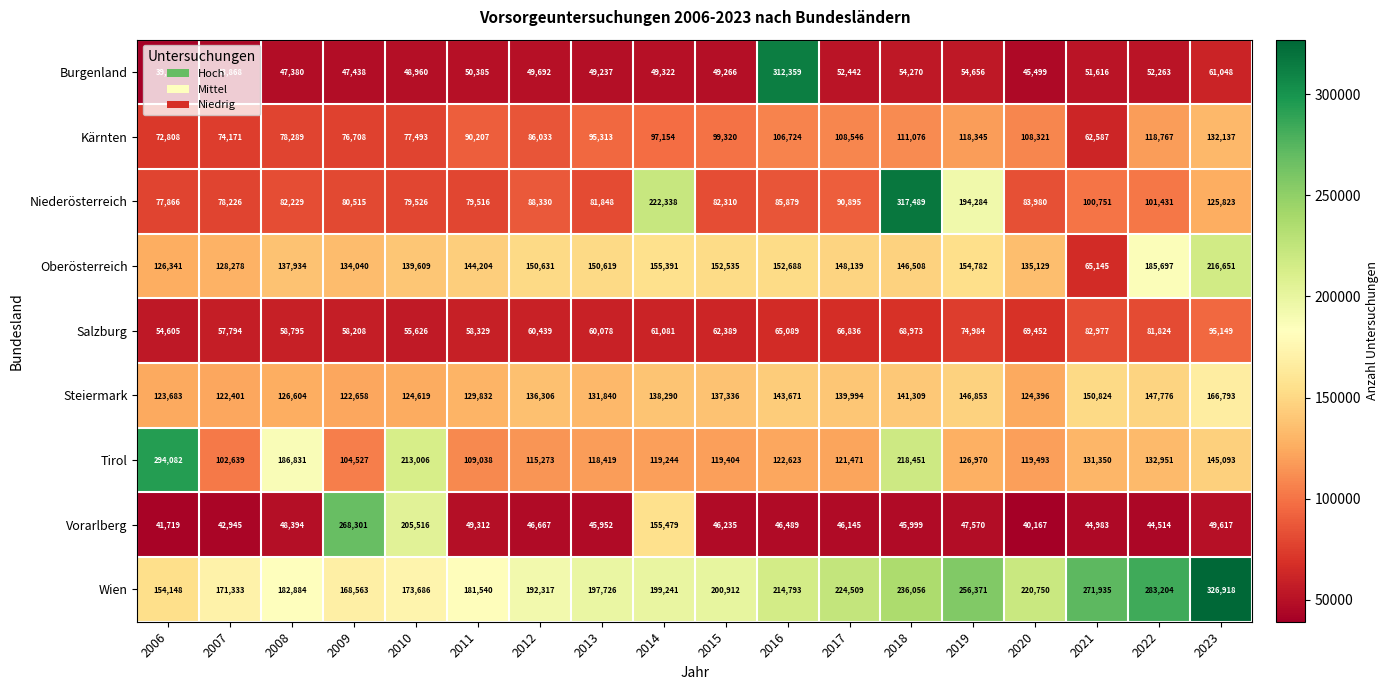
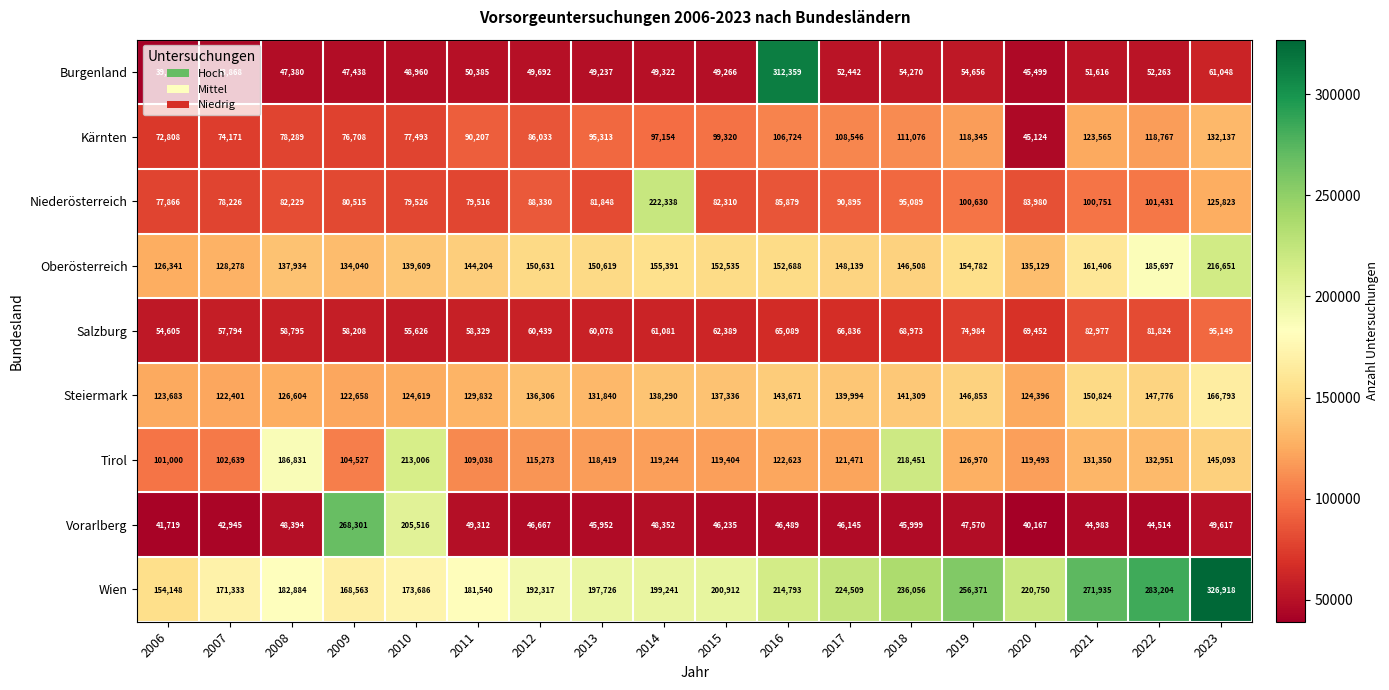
  {
    "Burgenland": {
      "2008": "47,380",
      "2009": "47,438",
      "2010": "48,960",
      "2011": "50,385",
      "2012": "49,692",
      "2013": "49,237",
      "2014": "49,322",
      "2015": "49,266",
      "2016": "312,359",
      "2017": "52,442",
      "2018": "54,270",
      "2019": "54,656",
      "2020": "45,499",
      "2021": "51,616",
      "2022": "52,263",
      "2023": "61,048"
    },
    "Kärnten": {
      "2006": "72,808",
      "2007": "74,171",
      "2008": "78,289",
      "2009": "76,708",
      "2010": "77,493",
      "2011": "90,207",
      "2012": "86,033",
      "2013": "95,313",
      "2014": "97,154",
      "2015": "99,320",
      "2016": "106,724",
      "2017": "108,546",
      "2018": "111,076",
      "2019": "118,345",
-     "2020": "108,321",
-     "2021": "62,587",
+     "2020": "45,124",
+     "2021": "123,565",
      "2022": "118,767",
      "2023": "132,137"
    },
    "Niederösterreich": {
      "2006": "77,866",
      "2007": "78,226",
      "2008": "82,229",
      "2009": "80,515",
      "2010": "79,526",
      "2011": "79,516",
      "2012": "88,330",
      "2013": "81,848",
      "2014": "222,338",
      "2015": "82,310",
      "2016": "85,879",
      "2017": "90,895",
-     "2018": "317,489",
-     "2019": "194,284",
+     "2018": "95,089",
+     "2019": "100,630",
      "2020": "83,980",
      "2021": "100,751",
      "2022": "101,431",
      "2023": "125,823"
    },
    "Oberösterreich": {
      "2006": "126,341",
      "2007": "128,278",
      "2008": "137,934",
      "2009": "134,040",
      "2010": "139,609",
      "2011": "144,204",
      "2012": "150,631",
      "2013": "150,619",
      "2014": "155,391",
      "2015": "152,535",
      "2016": "152,688",
      "2017": "148,139",
      "2018": "146,508",
      "2019": "154,782",
      "2020": "135,129",
-     "2021": "65,145",
+     "2021": "161,406",
      "2022": "185,697",
      "2023": "216,651"
    },
    "Salzburg": {
      "2006": "54,605",
      "2007": "57,794",
      "2008": "58,795",
      "2009": "58,208",
      "2010": "55,626",
      "2011": "58,329",
      "2012": "60,439",
      "2013": "60,078",
      "2014": "61,081",
      "2015": "62,389",
      "2016": "65,089",
      "2017": "66,836",
      "2018": "68,973",
      "2019": "74,984",
      "2020": "69,452",
      "2021": "82,977",
      "2022": "81,824",
      "2023": "95,149"
    },
    "Steiermark": {
      "2006": "123,683",
      "2007": "122,401",
      "2008": "126,604",
      "2009": "122,658",
      "2010": "124,619",
      "2011": "129,832",
      "2012": "136,306",
      "2013": "131,840",
      "2014": "138,290",
      "2015": "137,336",
      "2016": "143,671",
      "2017": "139,994",
      "2018": "141,309",
      "2019": "146,853",
      "2020": "124,396",
      "2021": "150,824",
      "2022": "147,776",
      "2023": "166,793"
    },
    "Tirol": {
-     "2006": "294,082",
+     "2006": "101,000",
      "2007": "102,639",
      "2008": "186,831",
      "2009": "104,527",
      "2010": "213,006",
      "2011": "109,038",
      "2012": "115,273",
      "2013": "118,419",
      "2014": "119,244",
      "2015": "119,404",
      "2016": "122,623",
      "2017": "121,471",
      "2018": "218,451",
      "2019": "126,970",
      "2020": "119,493",
      "2021": "131,350",
      "2022": "132,951",
      "2023": "145,093"
    },
    "Vorarlberg": {
      "2006": "41,719",
      "2007": "42,945",
      "2008": "48,394",
      "2009": "268,301",
      "2010": "205,516",
      "2011": "49,312",
      "2012": "46,667",
      "2013": "45,952",
-     "2014": "155,479",
+     "2014": "48,352",
      "2015": "46,235",
      "2016": "46,489",
      "2017": "46,145",
      "2018": "45,999",
      "2019": "47,570",
      "2020": "40,167",
      "2021": "44,983",
      "2022": "44,514",
      "2023": "49,617"
    },
    "Wien": {
      "2006": "154,148",
      "2007": "171,333",
      "2008": "182,884",
      "2009": "168,563",
      "2010": "173,686",
      "2011": "181,540",
      "2012": "192,317",
      "2013": "197,726",
      "2014": "199,241",
      "2015": "200,912",
      "2016": "214,793",
      "2017": "224,509",
      "2018": "236,056",
      "2019": "256,371",
      "2020": "220,750",
      "2021": "271,935",
      "2022": "283,204",
      "2023": "326,918"
    }
  }
